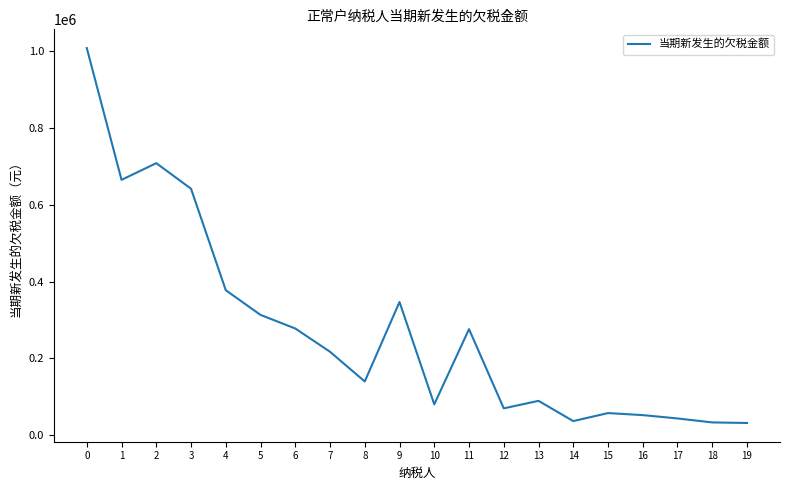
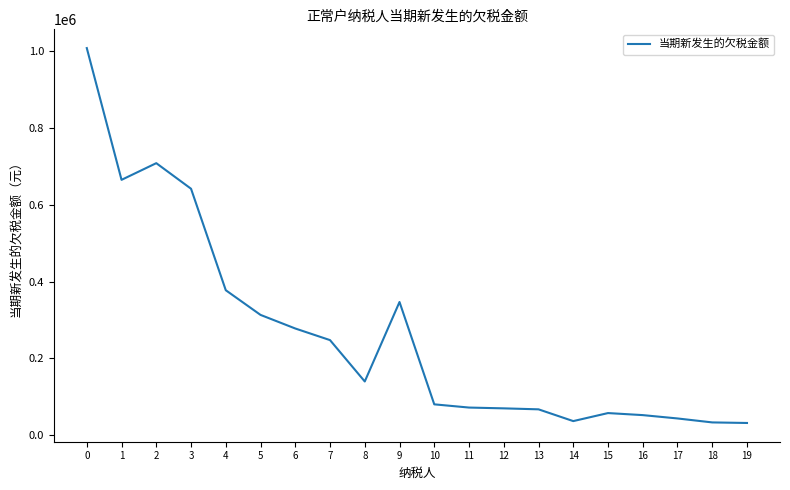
  {
    "0": 1010000,
    "1": 660000,
    "2": 710000,
    "3": 640000,
    "4": 380000,
    "5": 310000,
    "6": 280000,
-   "7": 220000,
+   "7": 250000,
    "8": 140000,
    "9": 350000,
    "10": 80000,
-   "11": 280000,
+   "11": 70000,
    "12": 70000,
-   "13": 90000,
+   "13": 70000,
    "14": 40000,
    "15": 60000,
    "16": 50000,
    "17": 40000,
    "18": 30000,
    "19": 30000
  }
